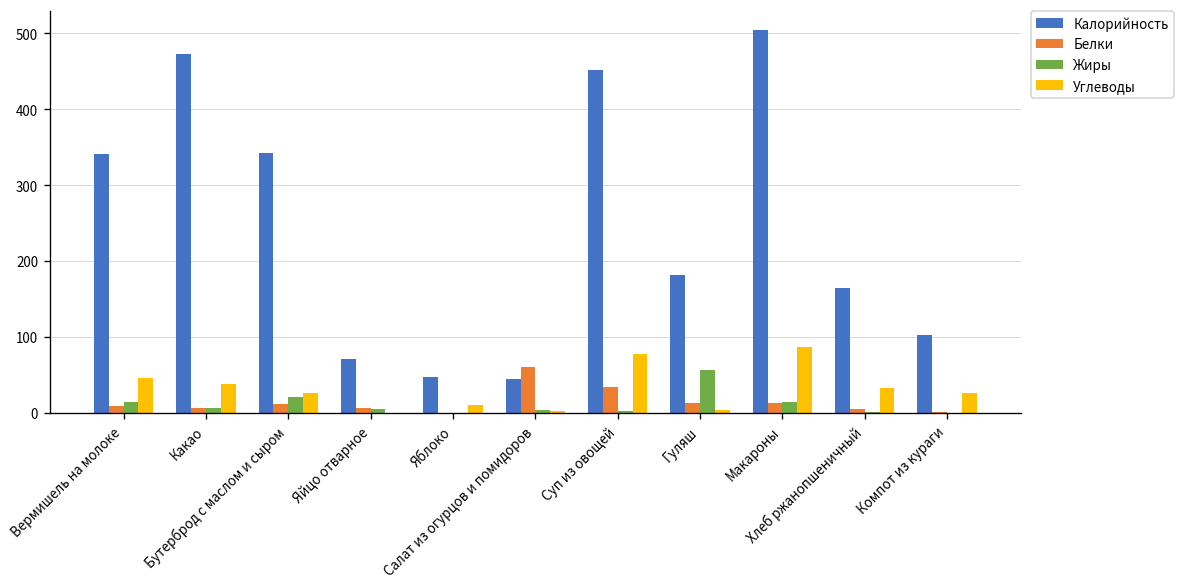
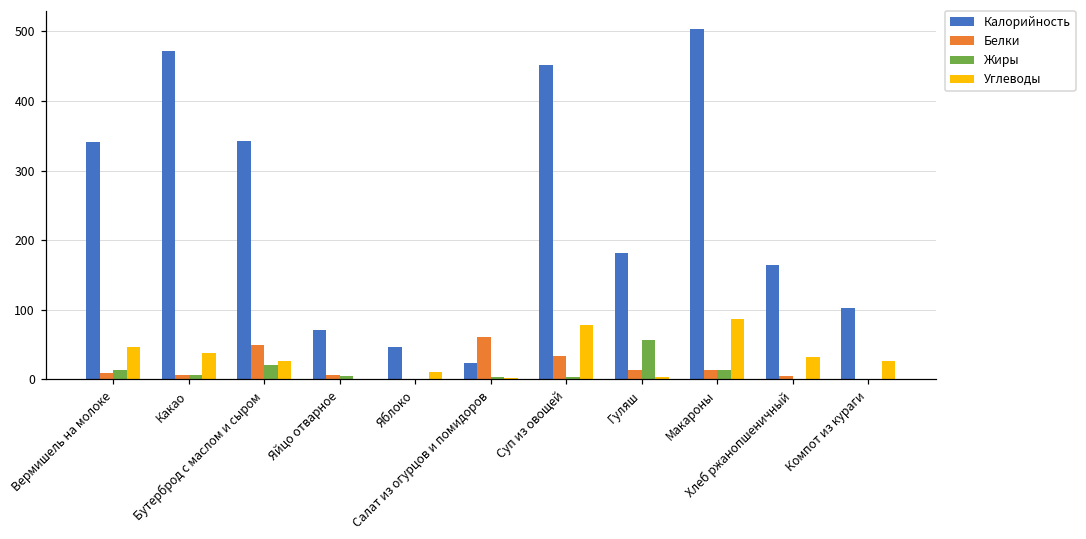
  {
    "Калорийность": {
      "Вермишель на молоке": 340,
      "Какао": 470,
      "Бутерброд с маслом и сыром": 340,
      "Яйцо отварное": 70,
      "Яблоко": 50,
-     "Салат из огурцов и помидоров": 50,
+     "Салат из огурцов и помидоров": 20,
      "Суп из овощей": 450,
      "Гуляш": 180,
      "Макароны": 500,
      "Хлеб ржанопшеничный": 160,
      "Компот из кураги": 100
    },
    "Белки": {
      "Вермишель на молоке": 10,
      "Какао": 10,
-     "Бутерброд с маслом и сыром": 10,
+     "Бутерброд с маслом и сыром": 50,
      "Яйцо отварное": 10,
      "Яблоко": 0,
      "Салат из огурцов и помидоров": 60,
      "Суп из овощей": 30,
      "Гуляш": 10,
      "Макароны": 10,
      "Хлеб ржанопшеничный": 10
    },
    "Жиры": {
      "Вермишель на молоке": 10,
      "Какао": 10,
      "Бутерброд с маслом и сыром": 20,
      "Яйцо отварное": 0,
      "Яблоко": 0,
      "Салат из огурцов и помидоров": 0,
      "Гуляш": 60,
      "Макароны": 10,
      "Компот из кураги": 0
    },
    "Углеводы": {
      "Вермишель на молоке": 50,
      "Какао": 40,
      "Бутерброд с маслом и сыром": 30,
      "Яблоко": 10,
      "Суп из овощей": 80,
      "Гуляш": 0,
      "Макароны": 90,
      "Хлеб ржанопшеничный": 30,
      "Компот из кураги": 30
    }
  }
